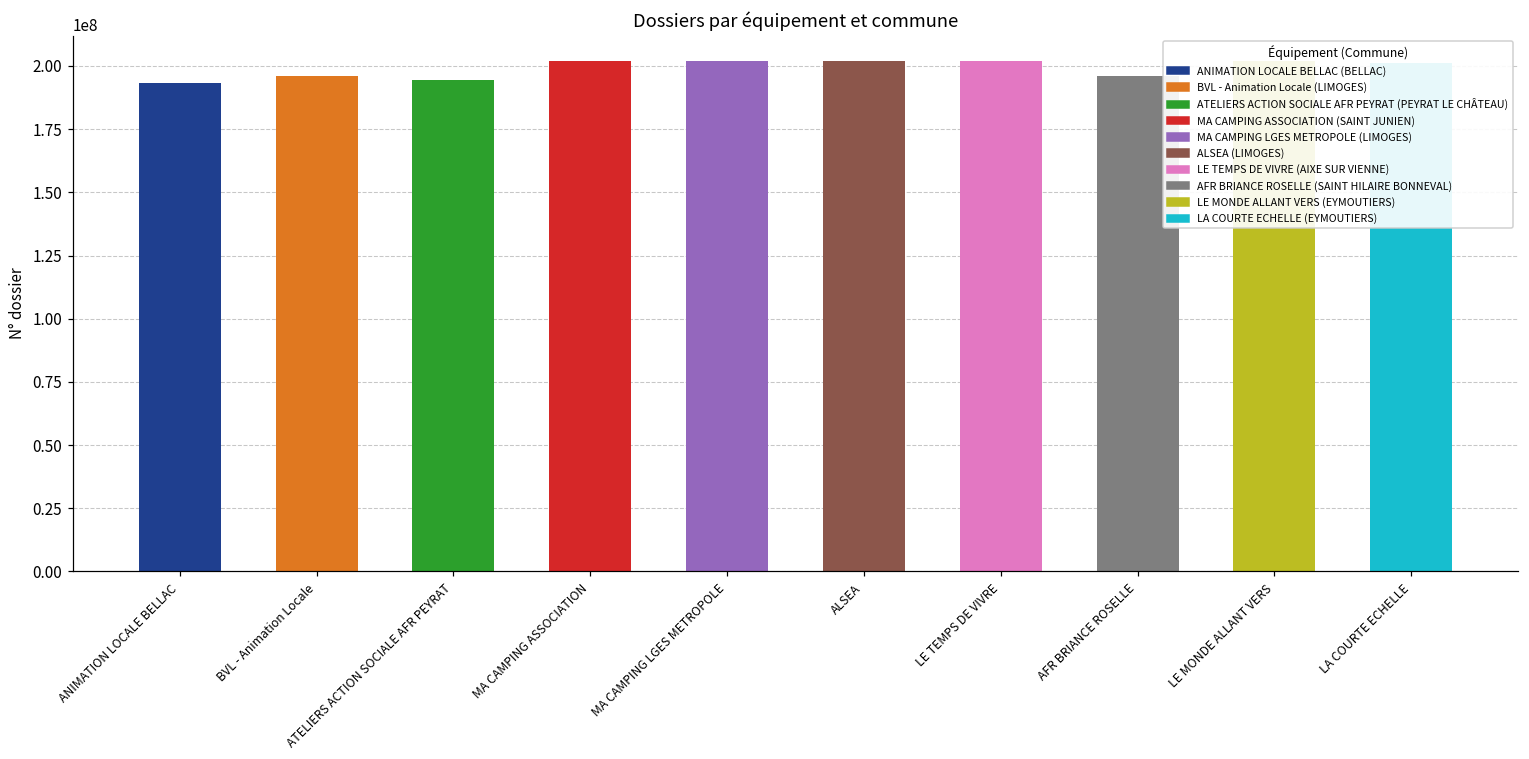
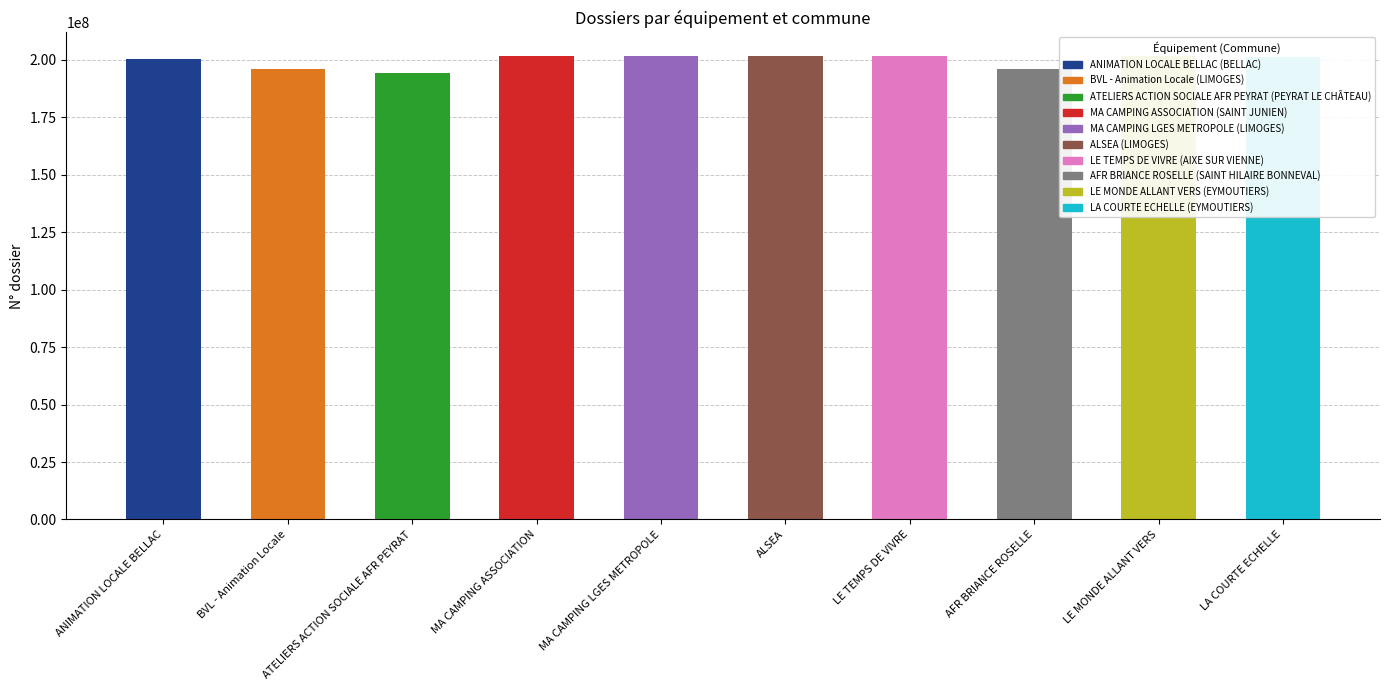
  {
-   "ANIMATION LOCALE BELLAC": 193000000,
+   "ANIMATION LOCALE BELLAC": 201000000,
    "BVL - Animation Locale": 196000000,
    "ATELIERS ACTION SOCIALE AFR PEYRAT": 194000000,
    "MA CAMPING ASSOCIATION": 202000000,
    "MA CAMPING LGES METROPOLE": 202000000,
    "ALSEA": 202000000,
    "LE TEMPS DE VIVRE": 202000000,
    "AFR BRIANCE ROSELLE": 196000000
  }
